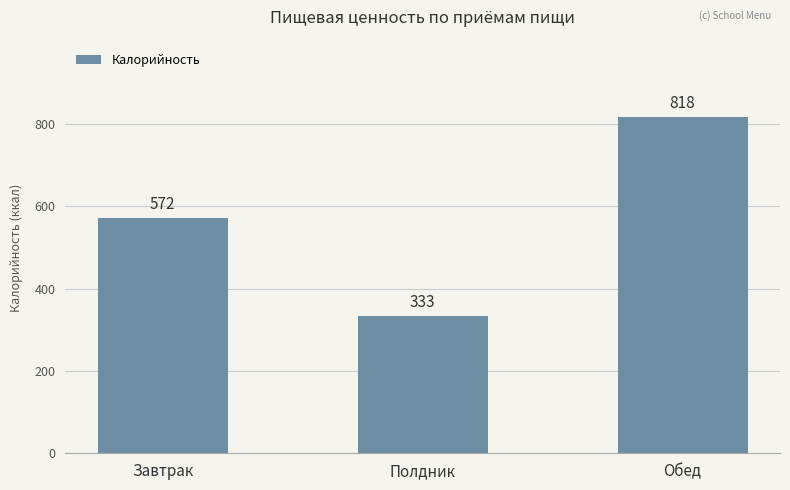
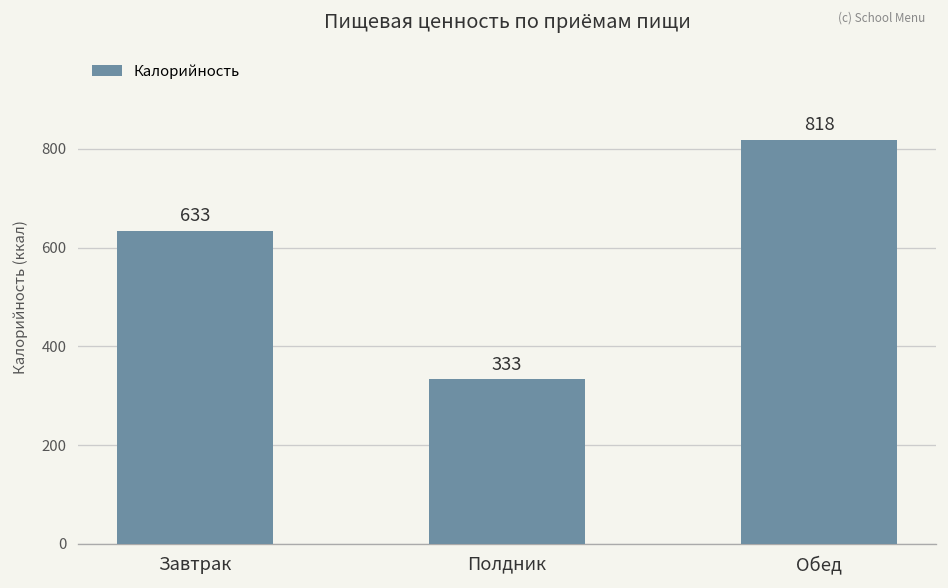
  {
-   "Завтрак": 572,
+   "Завтрак": 633,
    "Полдник": 333,
    "Обед": 818
  }
